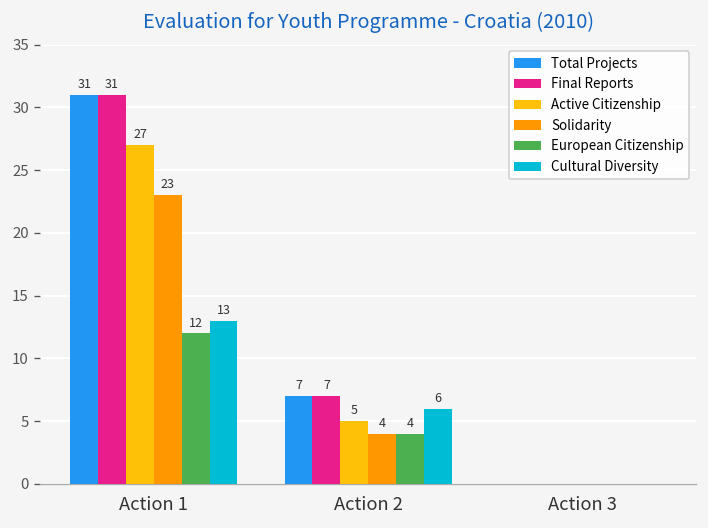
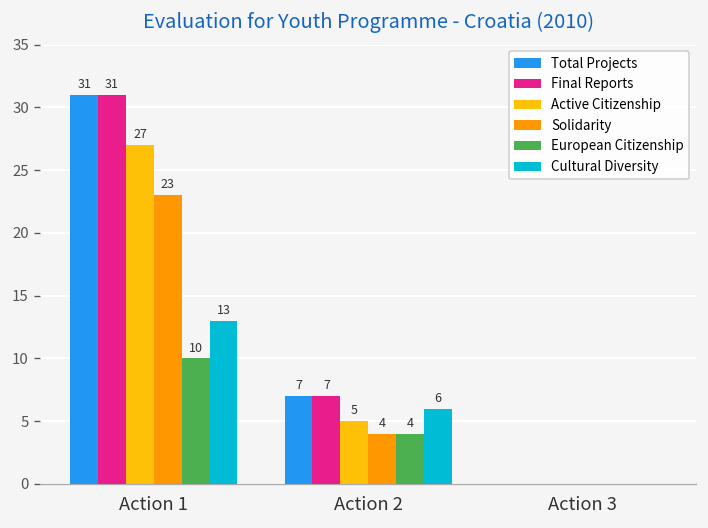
  {
    "Final Reports": {
      "Action 1": 31,
      "Action 2": 7
    },
    "European Citizenship": {
-     "Action 1": 12,
+     "Action 1": 10,
      "Action 2": 4
    }
  }
